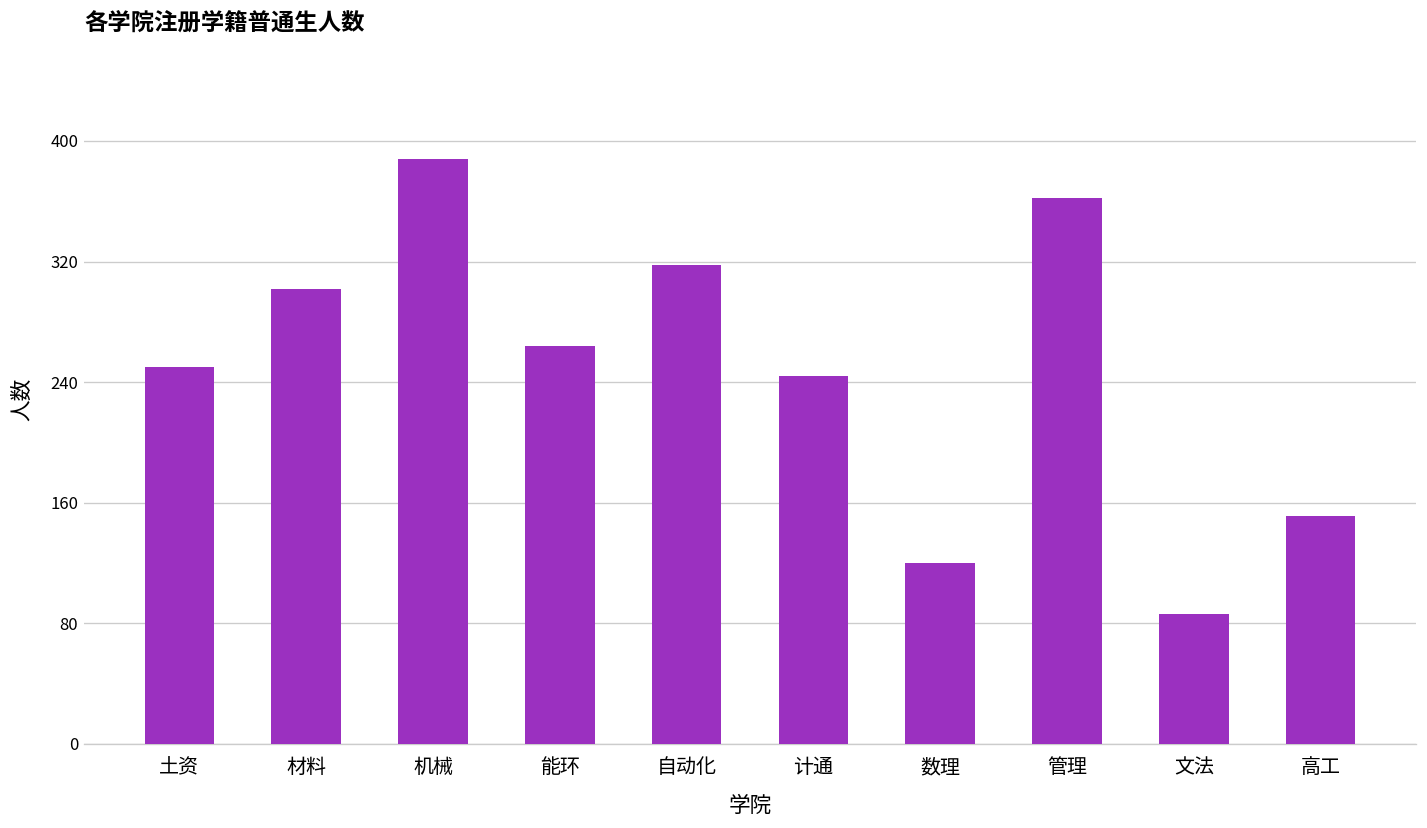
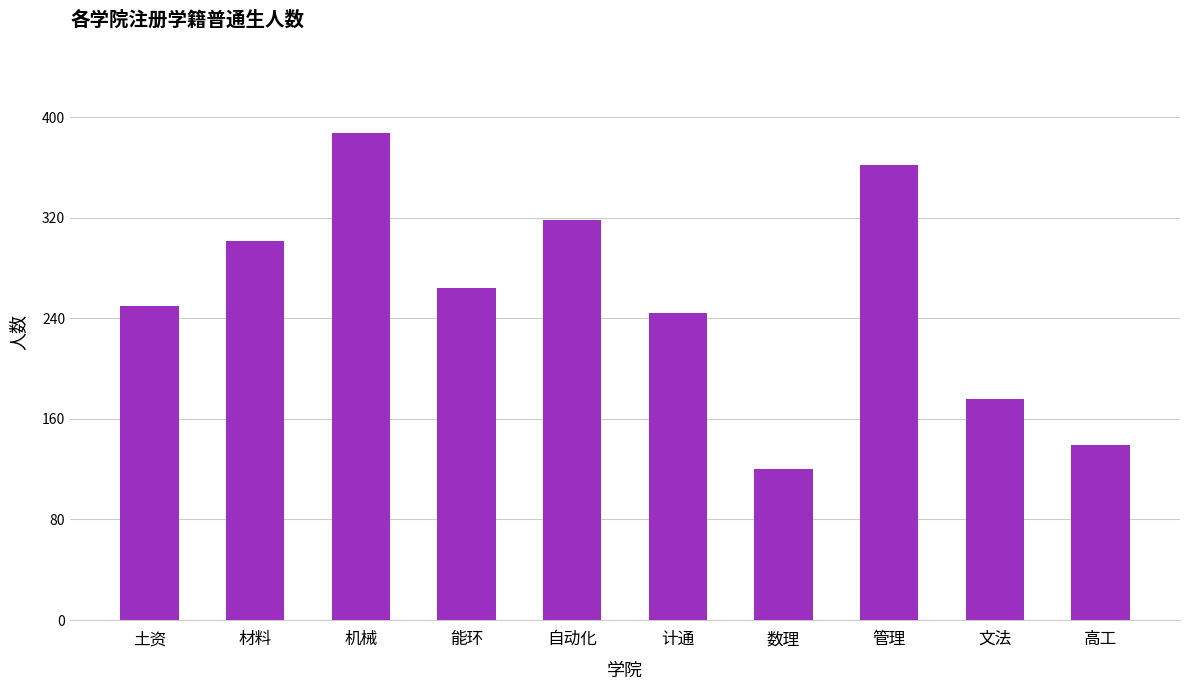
  {
    "土资": 250,
    "材料": 302,
    "机械": 388,
    "能环": 264,
    "自动化": 318,
    "计通": 244,
    "数理": 120,
    "管理": 362,
-   "文法": 86,
-   "高工": 151
+   "文法": 176,
+   "高工": 139
  }
